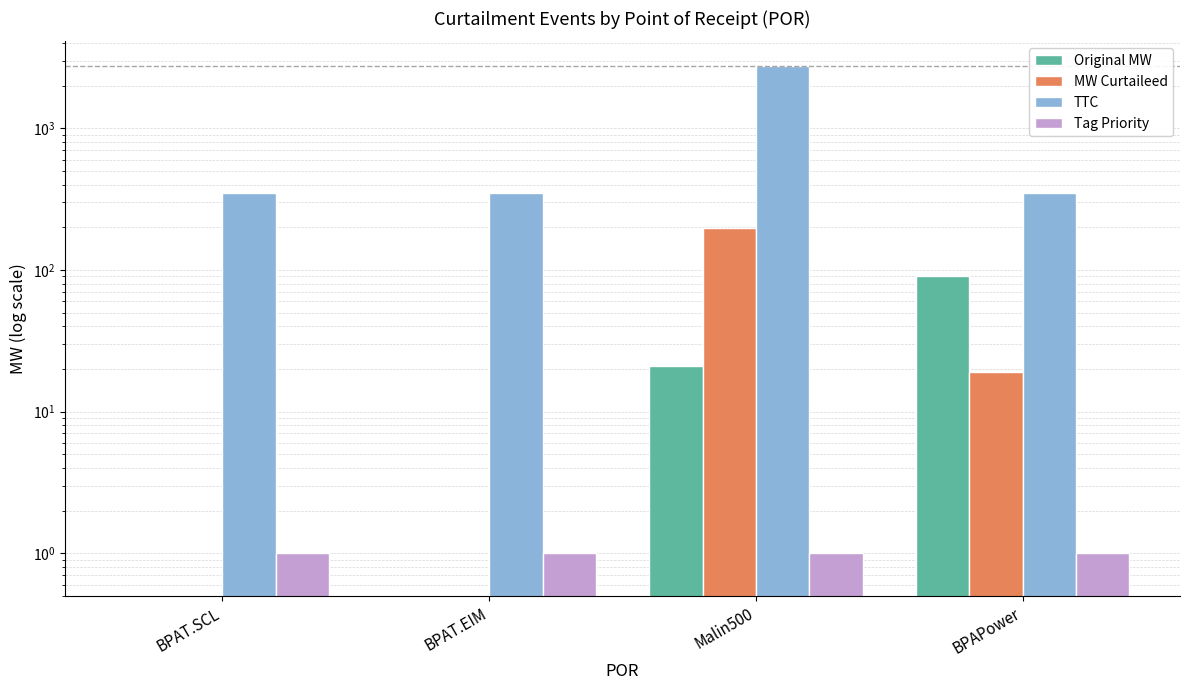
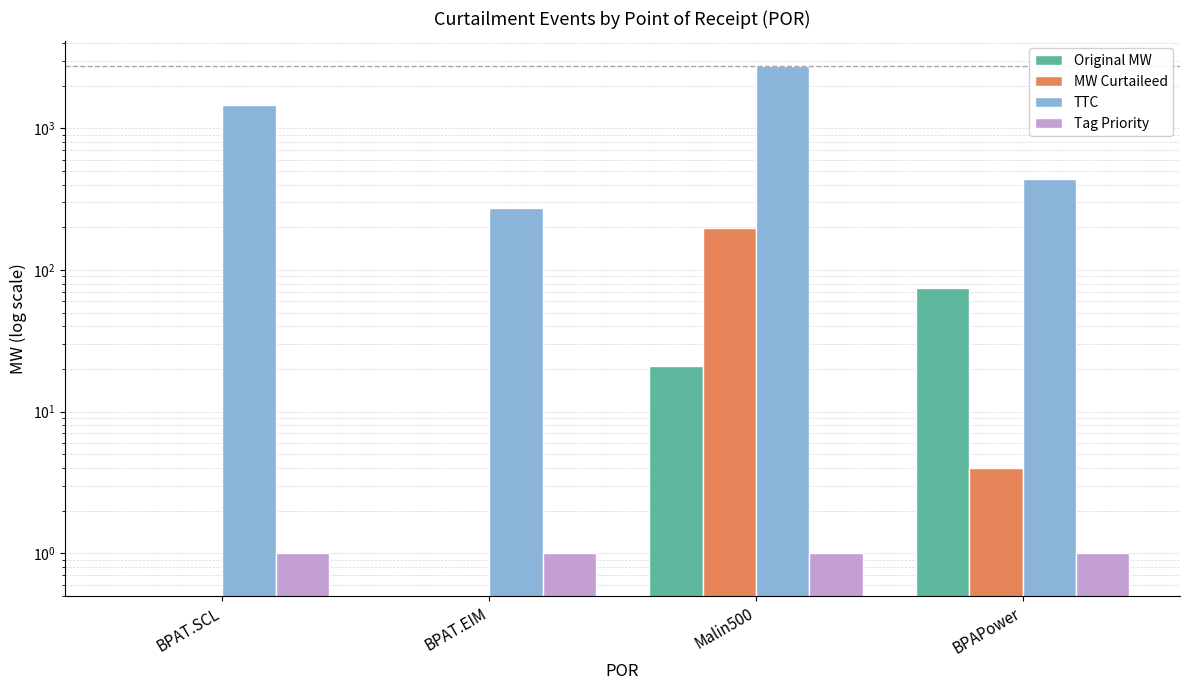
  {
    "Original MW": {
      "Malin500": 21,
-     "BPAPower": 90
+     "BPAPower": 80
    },
    "MW Curtaileed": {
      "Malin500": 200,
-     "BPAPower": 19
+     "BPAPower": 4
    },
    "TTC": {
-     "BPAT.SCL": 350,
-     "BPAT.EIM": 350,
+     "BPAT.SCL": 1500,
+     "BPAT.EIM": 270,
      "Malin500": 2800,
-     "BPAPower": 350
+     "BPAPower": 440
    },
    "Tag Priority": {
      "BPAT.SCL": 1,
      "BPAT.EIM": 1,
      "Malin500": 1,
      "BPAPower": 1
    }
  }
